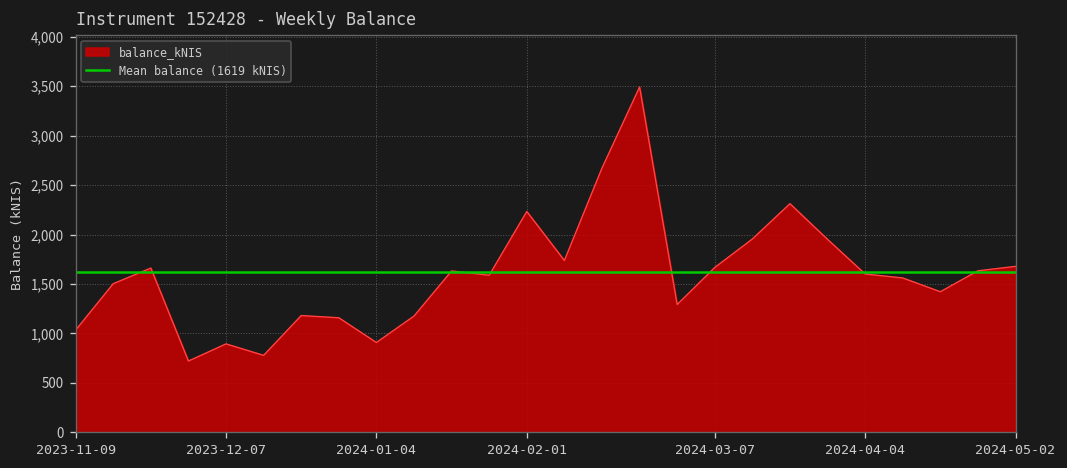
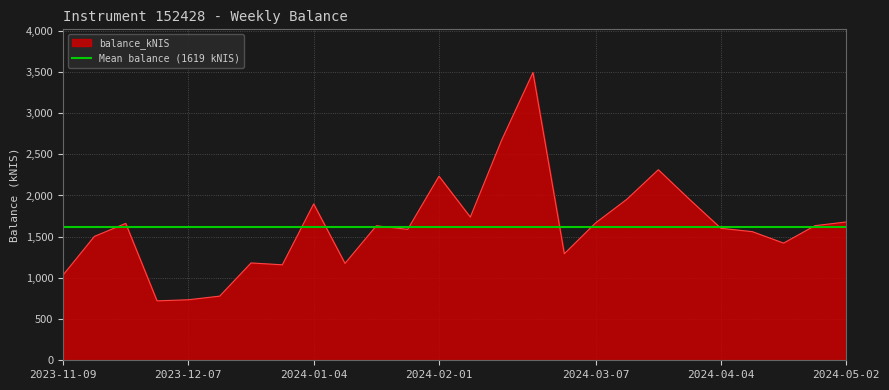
  {
    "2023-11-09": "1,000",
-   "2023-12-07": "900",
-   "2024-01-04": "900",
+   "2023-12-07": "700",
+   "2024-01-04": "1,900",
    "2024-02-01": "2,200",
    "2024-03-07": "1,700",
    "2024-04-04": "1,600",
    "2024-05-02": "1,700"
  }
